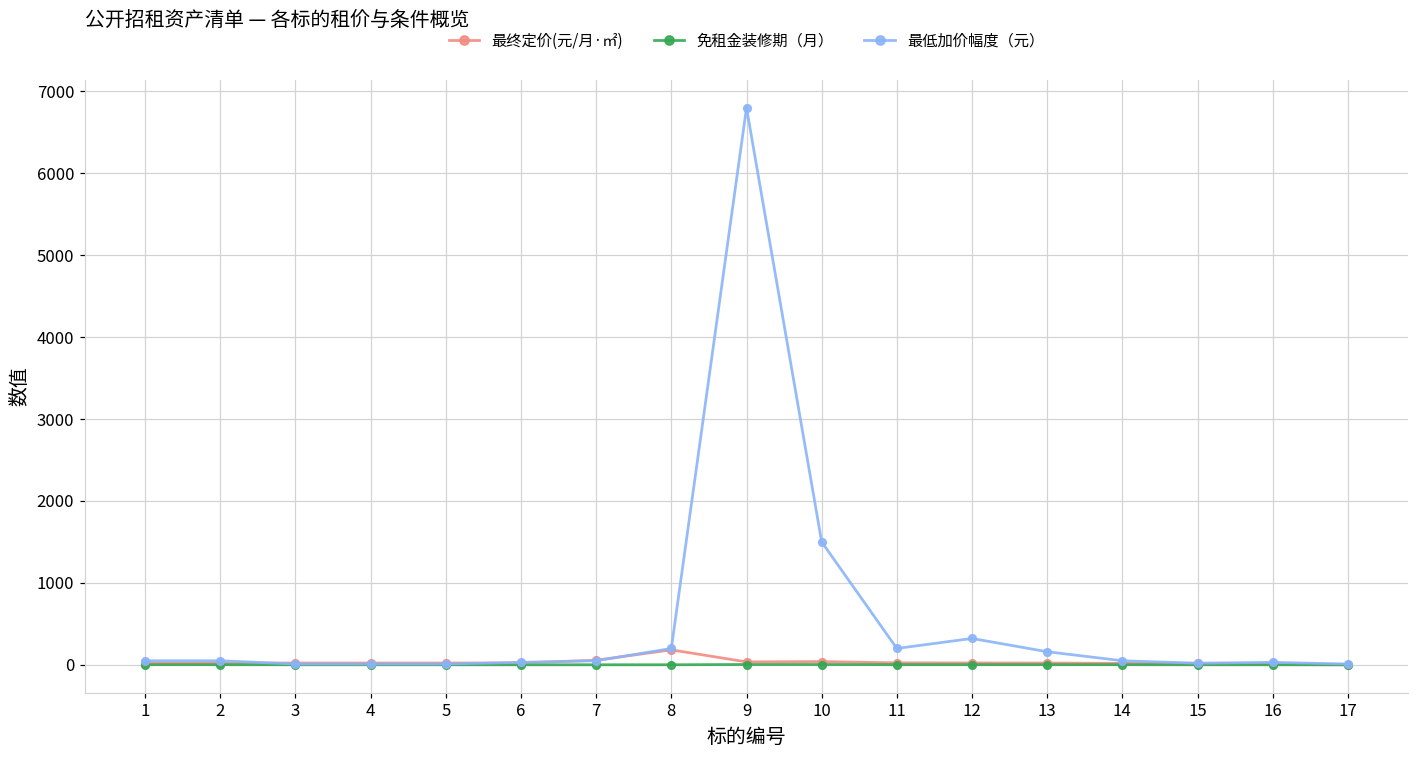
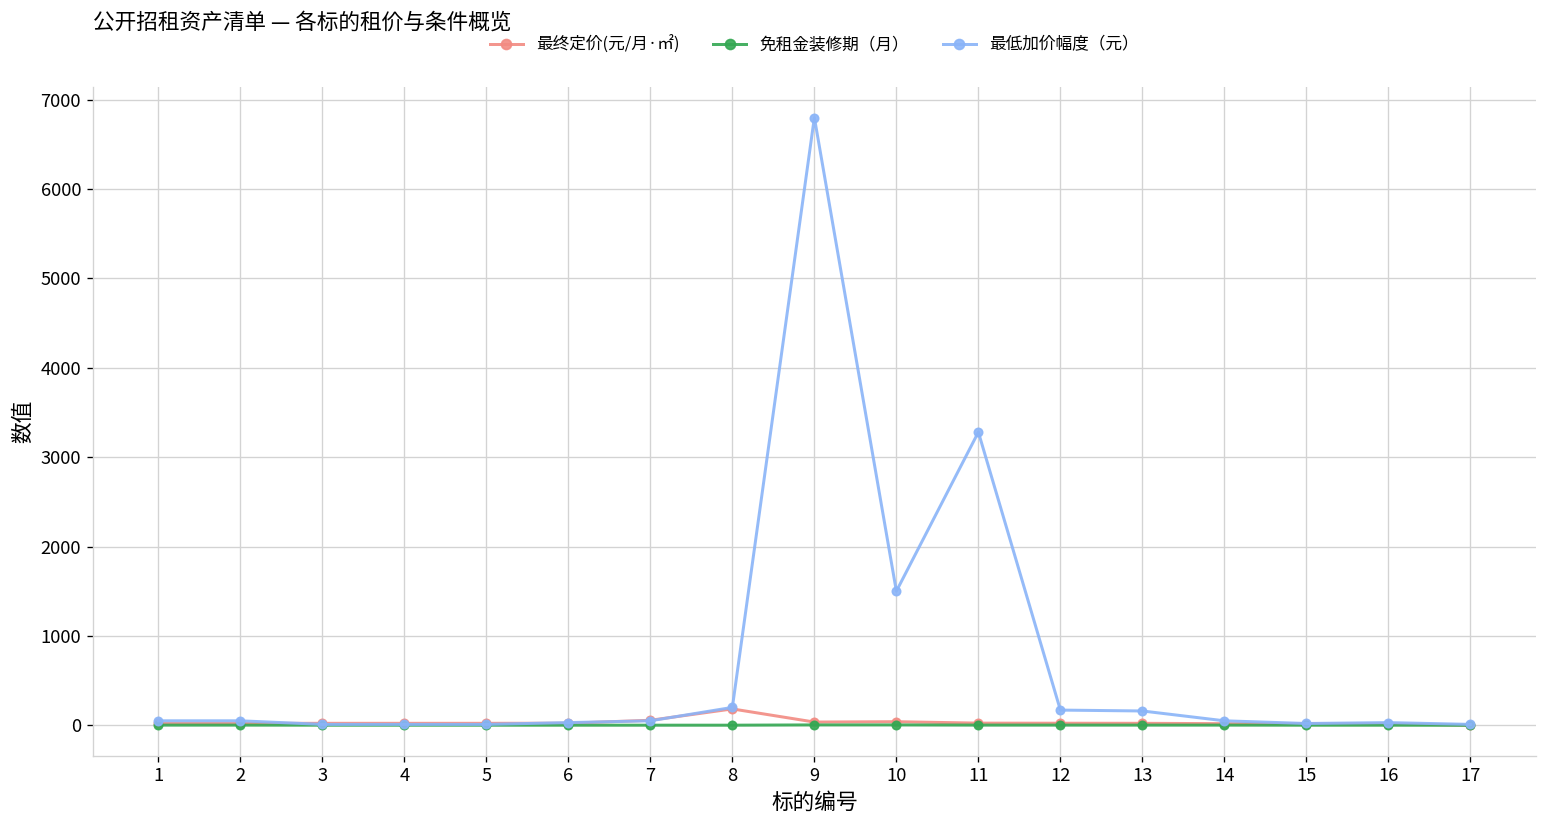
  {
    "最终定价(元/月·㎡)": {
      "10": 0
    },
    "免租金装修期（月）": {
      "7": 0,
      "8": 0,
      "10": 0
    },
    "最低加价幅度（元）": {
      "9": 6800,
      "10": 1500,
-     "11": 200,
-     "12": 300,
+     "11": 3300,
+     "12": 200,
      "13": 200
    }
  }
